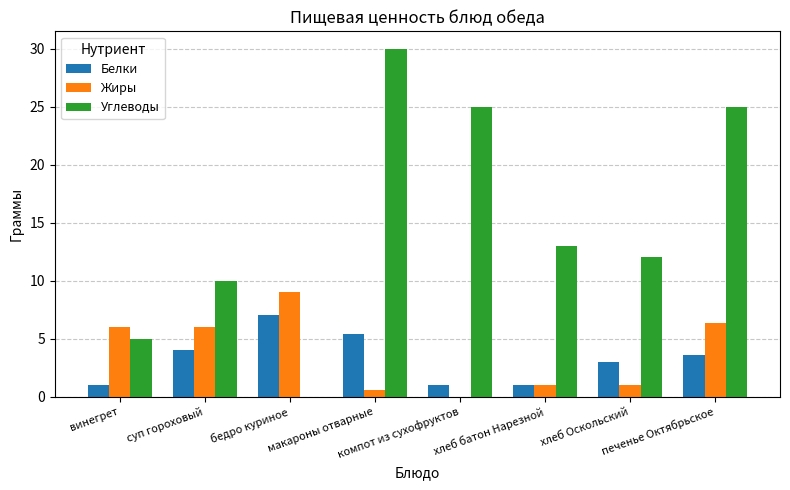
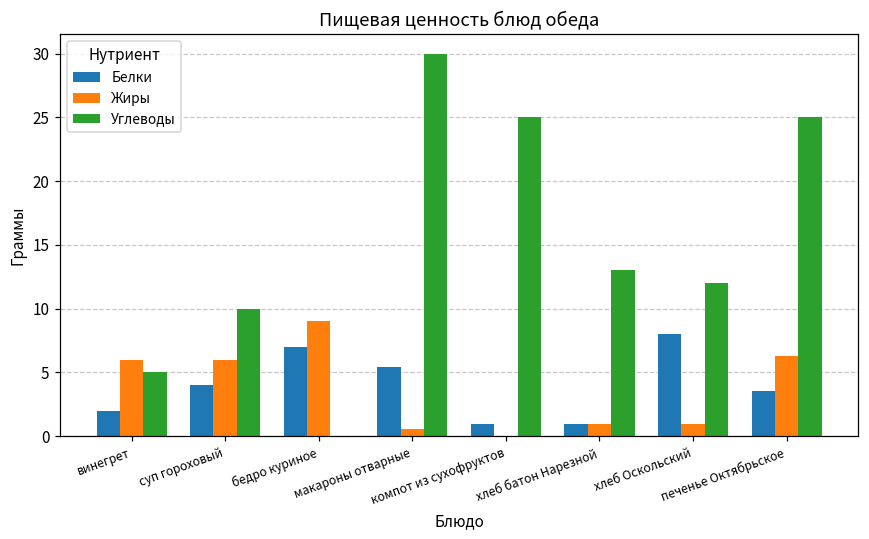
  {
    "Белки": {
-     "винегрет": 1,
+     "винегрет": 2,
      "суп гороховый": 4,
      "бедро куриное": 7,
      "макароны отварные": 5.4,
      "компот из сухофруктов": 1,
      "хлеб батон Нарезной": 1,
-     "хлеб Оскольский": 3,
+     "хлеб Оскольский": 8,
      "печенье Октябрьское": 3.6
    },
    "Жиры": {
      "винегрет": 6,
      "суп гороховый": 6,
      "бедро куриное": 9,
      "макароны отварные": 0.6,
      "компот из сухофруктов": 0,
      "хлеб батон Нарезной": 1,
      "хлеб Оскольский": 1,
      "печенье Октябрьское": 6.3
    },
    "Углеводы": {
      "винегрет": 5,
      "суп гороховый": 10,
      "бедро куриное": 0,
      "макароны отварные": 30,
      "компот из сухофруктов": 25,
      "хлеб батон Нарезной": 13,
      "хлеб Оскольский": 12,
      "печенье Октябрьское": 25
    }
  }
